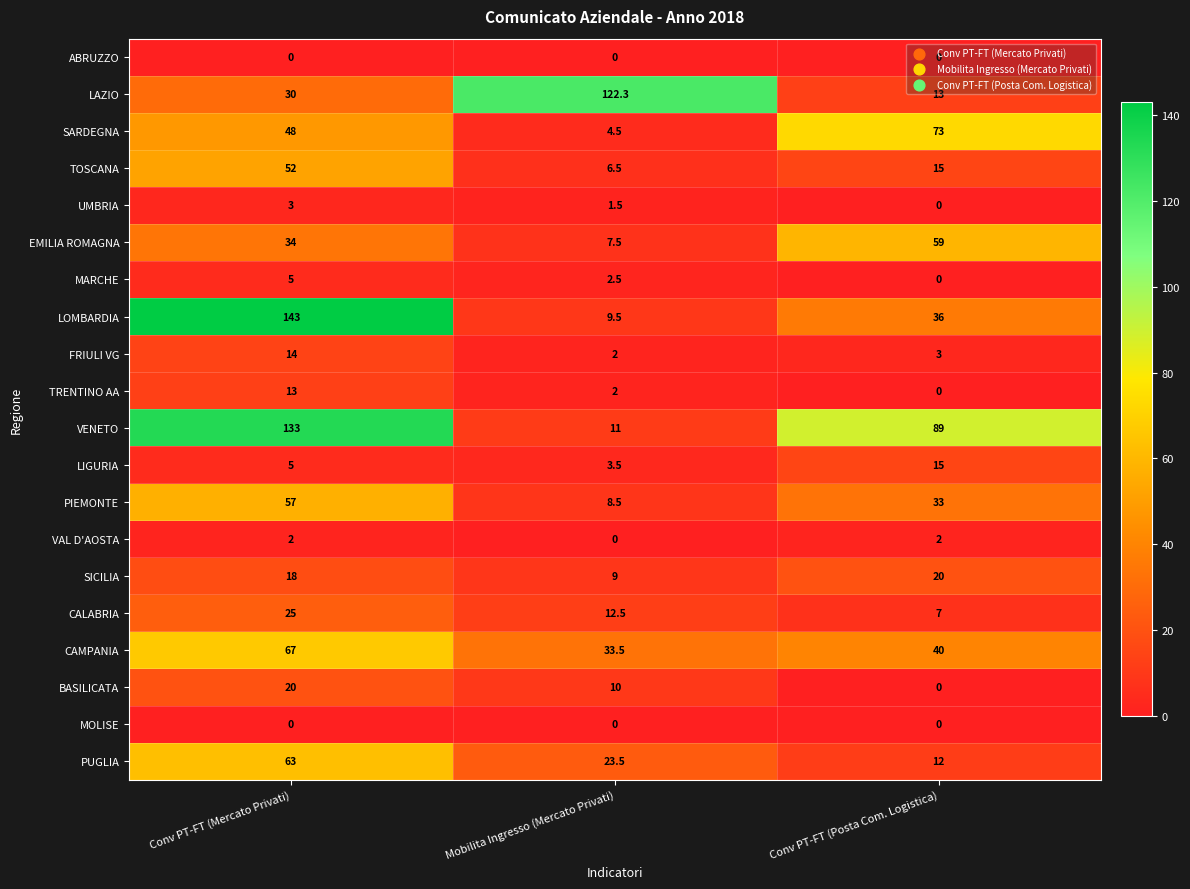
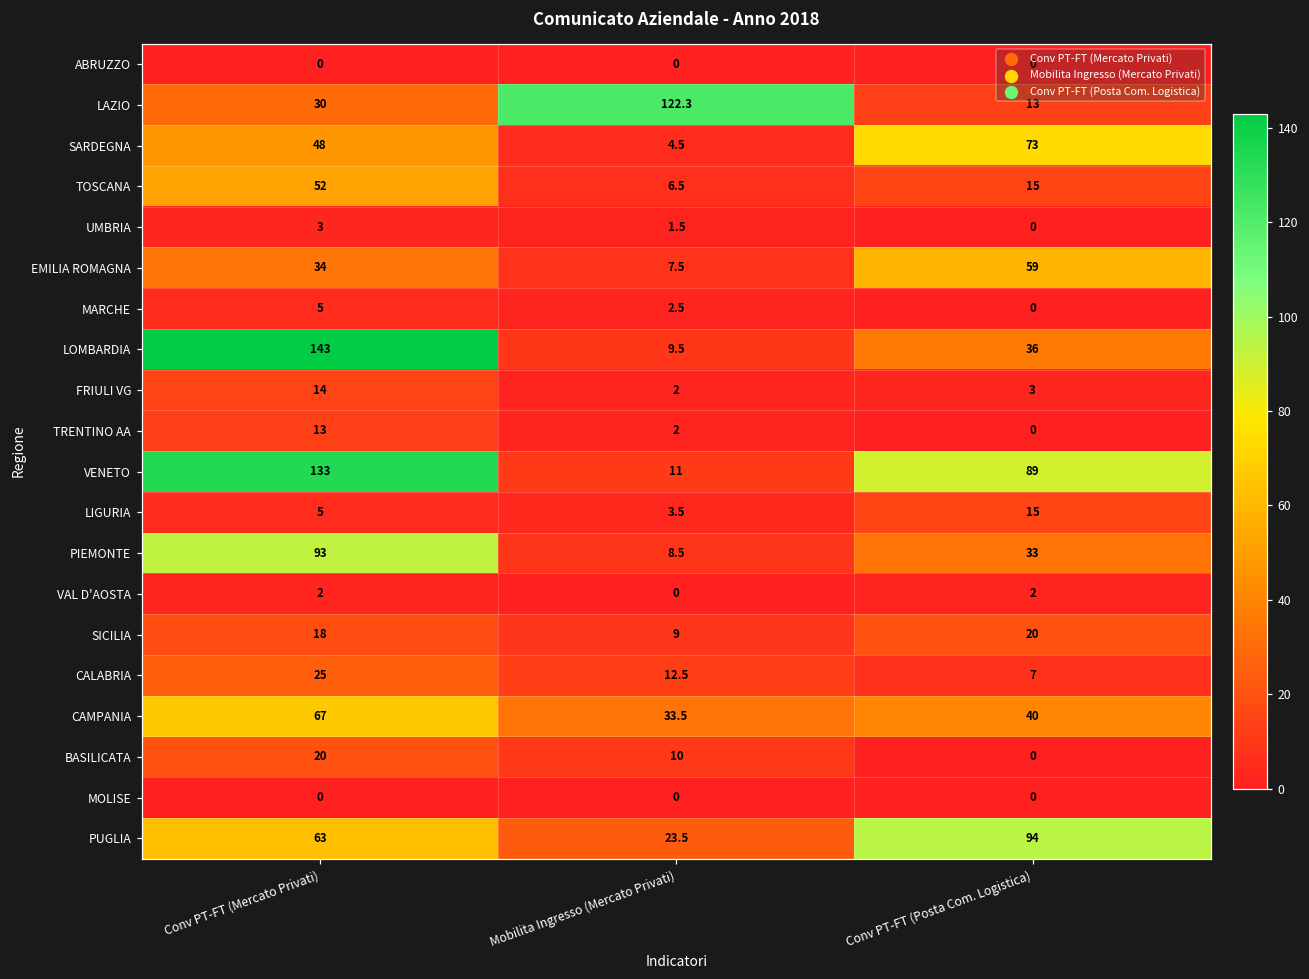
  {
    "ABRUZZO": {
      "Conv PT-FT (Mercato Privati)": 0,
      "Mobilita Ingresso (Mercato Privati)": 0
    },
    "LAZIO": {
      "Conv PT-FT (Mercato Privati)": 30,
      "Mobilita Ingresso (Mercato Privati)": 122.3
    },
    "SARDEGNA": {
      "Conv PT-FT (Mercato Privati)": 48,
      "Mobilita Ingresso (Mercato Privati)": 4.5,
      "Conv PT-FT (Posta Com. Logistica)": 73
    },
    "TOSCANA": {
      "Conv PT-FT (Mercato Privati)": 52,
      "Mobilita Ingresso (Mercato Privati)": 6.5,
      "Conv PT-FT (Posta Com. Logistica)": 15
    },
    "UMBRIA": {
      "Conv PT-FT (Mercato Privati)": 3,
      "Mobilita Ingresso (Mercato Privati)": 1.5,
      "Conv PT-FT (Posta Com. Logistica)": 0
    },
    "EMILIA ROMAGNA": {
      "Conv PT-FT (Mercato Privati)": 34,
      "Mobilita Ingresso (Mercato Privati)": 7.5,
      "Conv PT-FT (Posta Com. Logistica)": 59
    },
    "MARCHE": {
      "Conv PT-FT (Mercato Privati)": 5,
      "Mobilita Ingresso (Mercato Privati)": 2.5,
      "Conv PT-FT (Posta Com. Logistica)": 0
    },
    "LOMBARDIA": {
      "Conv PT-FT (Mercato Privati)": 143,
      "Mobilita Ingresso (Mercato Privati)": 9.5,
      "Conv PT-FT (Posta Com. Logistica)": 36
    },
    "FRIULI VG": {
      "Conv PT-FT (Mercato Privati)": 14,
      "Mobilita Ingresso (Mercato Privati)": 2,
      "Conv PT-FT (Posta Com. Logistica)": 3
    },
    "TRENTINO AA": {
      "Conv PT-FT (Mercato Privati)": 13,
      "Mobilita Ingresso (Mercato Privati)": 2,
      "Conv PT-FT (Posta Com. Logistica)": 0
    },
    "VENETO": {
      "Conv PT-FT (Mercato Privati)": 133,
      "Mobilita Ingresso (Mercato Privati)": 11,
      "Conv PT-FT (Posta Com. Logistica)": 89
    },
    "LIGURIA": {
      "Conv PT-FT (Mercato Privati)": 5,
      "Mobilita Ingresso (Mercato Privati)": 3.5,
      "Conv PT-FT (Posta Com. Logistica)": 15
    },
    "PIEMONTE": {
-     "Conv PT-FT (Mercato Privati)": 57,
+     "Conv PT-FT (Mercato Privati)": 93,
      "Mobilita Ingresso (Mercato Privati)": 8.5,
      "Conv PT-FT (Posta Com. Logistica)": 33
    },
    "VAL D'AOSTA": {
      "Conv PT-FT (Mercato Privati)": 2,
      "Mobilita Ingresso (Mercato Privati)": 0,
      "Conv PT-FT (Posta Com. Logistica)": 2
    },
    "SICILIA": {
      "Conv PT-FT (Mercato Privati)": 18,
      "Mobilita Ingresso (Mercato Privati)": 9,
      "Conv PT-FT (Posta Com. Logistica)": 20
    },
    "CALABRIA": {
      "Conv PT-FT (Mercato Privati)": 25,
      "Mobilita Ingresso (Mercato Privati)": 12.5,
      "Conv PT-FT (Posta Com. Logistica)": 7
    },
    "CAMPANIA": {
      "Conv PT-FT (Mercato Privati)": 67,
      "Mobilita Ingresso (Mercato Privati)": 33.5,
      "Conv PT-FT (Posta Com. Logistica)": 40
    },
    "BASILICATA": {
      "Conv PT-FT (Mercato Privati)": 20,
      "Mobilita Ingresso (Mercato Privati)": 10,
      "Conv PT-FT (Posta Com. Logistica)": 0
    },
    "MOLISE": {
      "Conv PT-FT (Mercato Privati)": 0,
      "Mobilita Ingresso (Mercato Privati)": 0,
      "Conv PT-FT (Posta Com. Logistica)": 0
    },
    "PUGLIA": {
      "Conv PT-FT (Mercato Privati)": 63,
      "Mobilita Ingresso (Mercato Privati)": 23.5,
-     "Conv PT-FT (Posta Com. Logistica)": 12
+     "Conv PT-FT (Posta Com. Logistica)": 94
    }
  }
